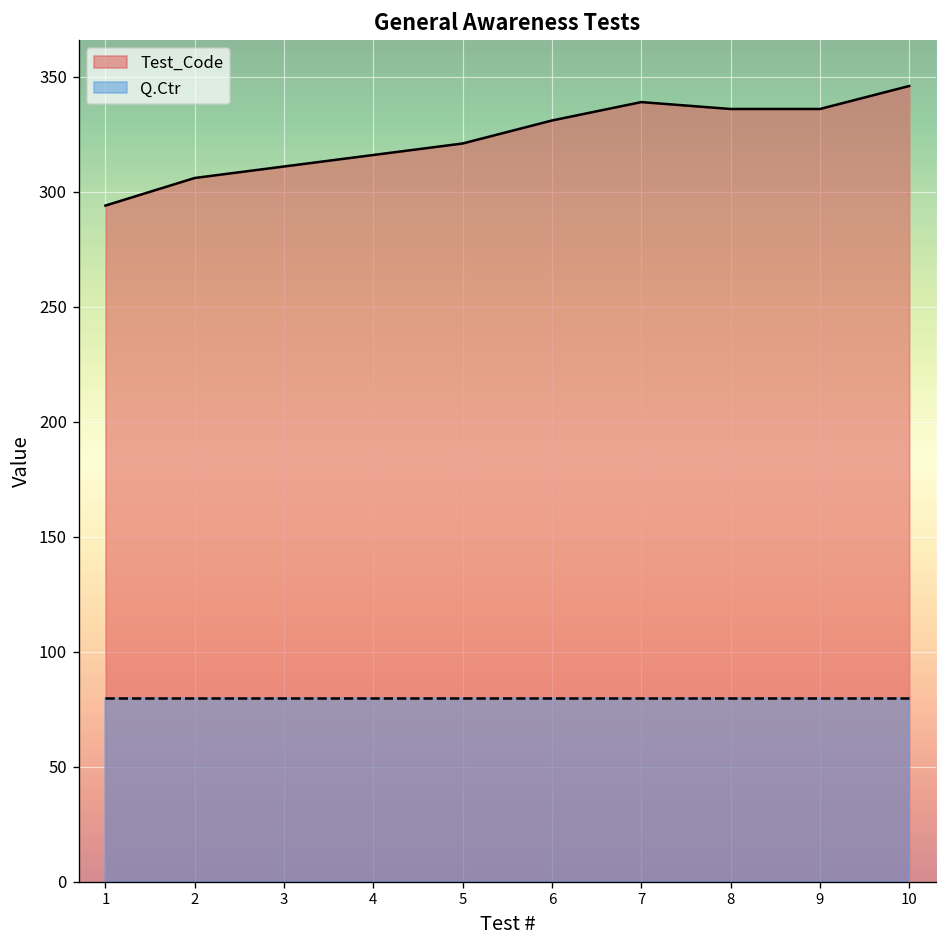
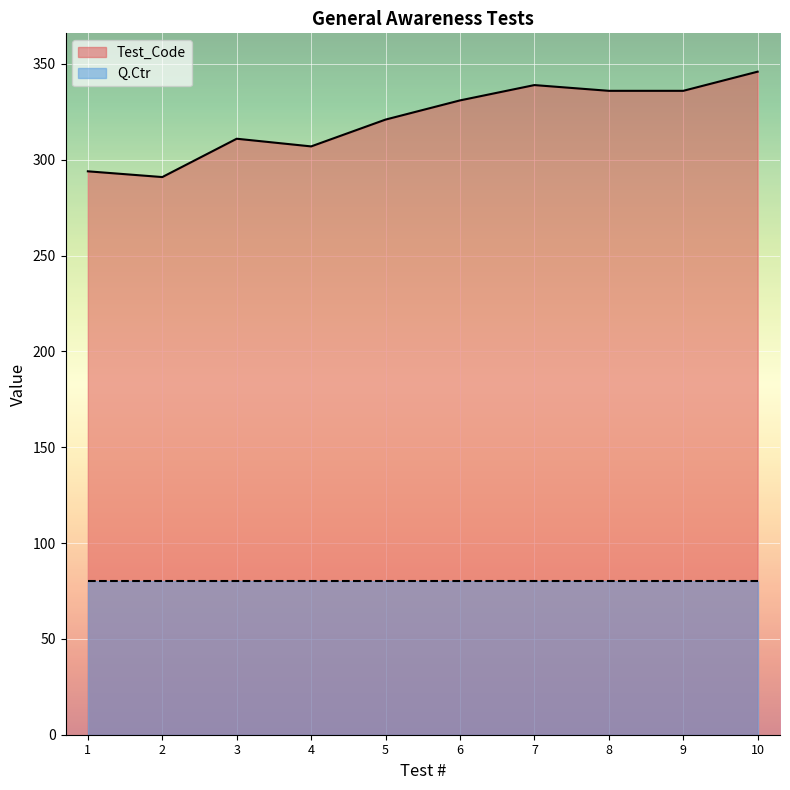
  {
    "Test_Code": {
      "1": 294,
-     "2": 306,
+     "2": 291,
      "3": 311,
-     "4": 316,
+     "4": 307,
      "5": 321,
      "6": 331,
      "7": 339,
      "8": 336,
      "9": 336,
      "10": 346
    },
    "Q.Ctr": {
      "1": 80,
      "2": 80,
      "3": 80,
      "4": 80,
      "5": 80,
      "6": 80,
      "7": 80,
      "8": 80,
      "9": 80,
      "10": 80
    }
  }
